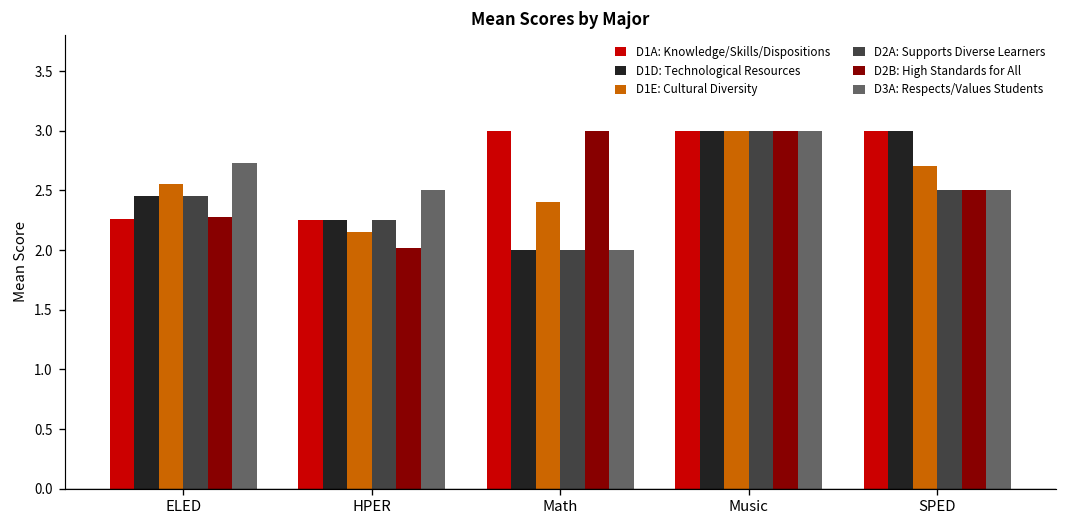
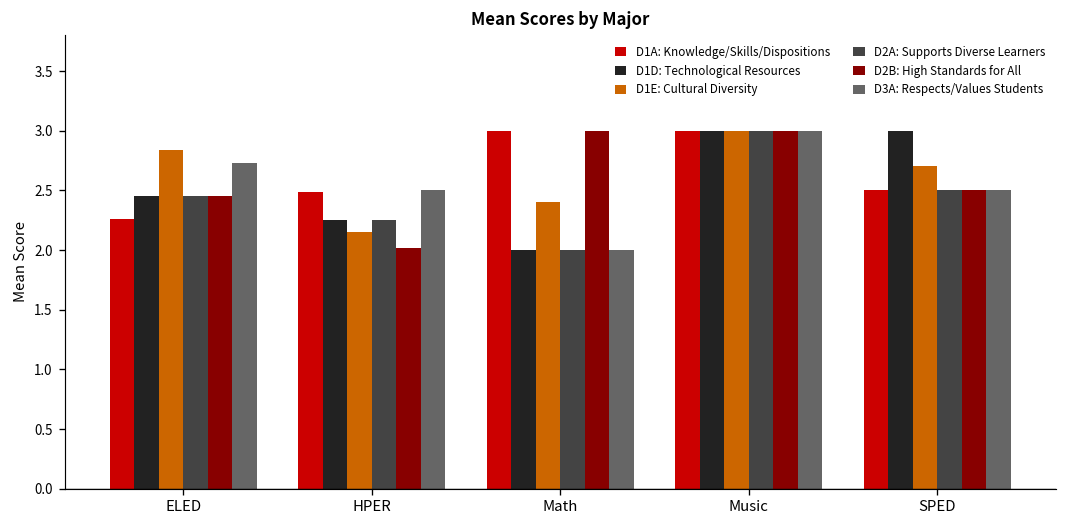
  {
    "D1A: Knowledge/Skills/Dispositions": {
      "ELED": 2.3,
-     "HPER": 2.3,
+     "HPER": 2.5,
      "Math": 3.0,
      "Music": 3.0,
-     "SPED": 3.0
+     "SPED": 2.5
    },
    "D1E: Cultural Diversity": {
-     "ELED": 2.6,
+     "ELED": 2.8,
      "HPER": 2.2,
      "Math": 2.4,
      "Music": 3.0,
      "SPED": 2.7
    },
    "D2B: High Standards for All": {
-     "ELED": 2.3,
+     "ELED": 2.5,
      "HPER": 2.0,
      "Math": 3.0,
      "Music": 3.0,
      "SPED": 2.5
    }
  }
